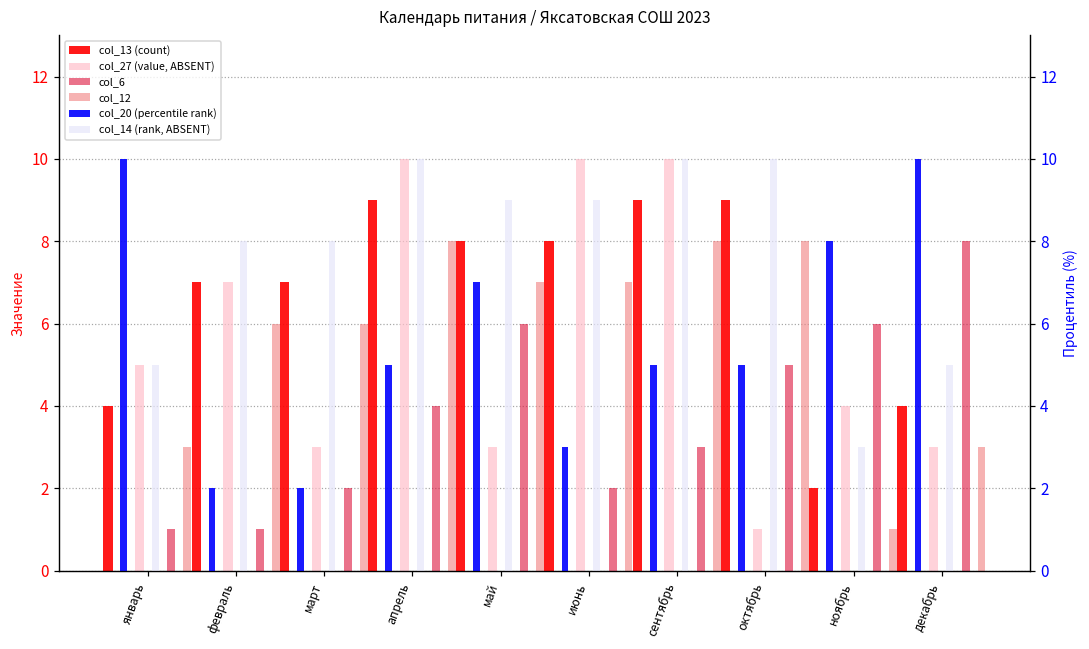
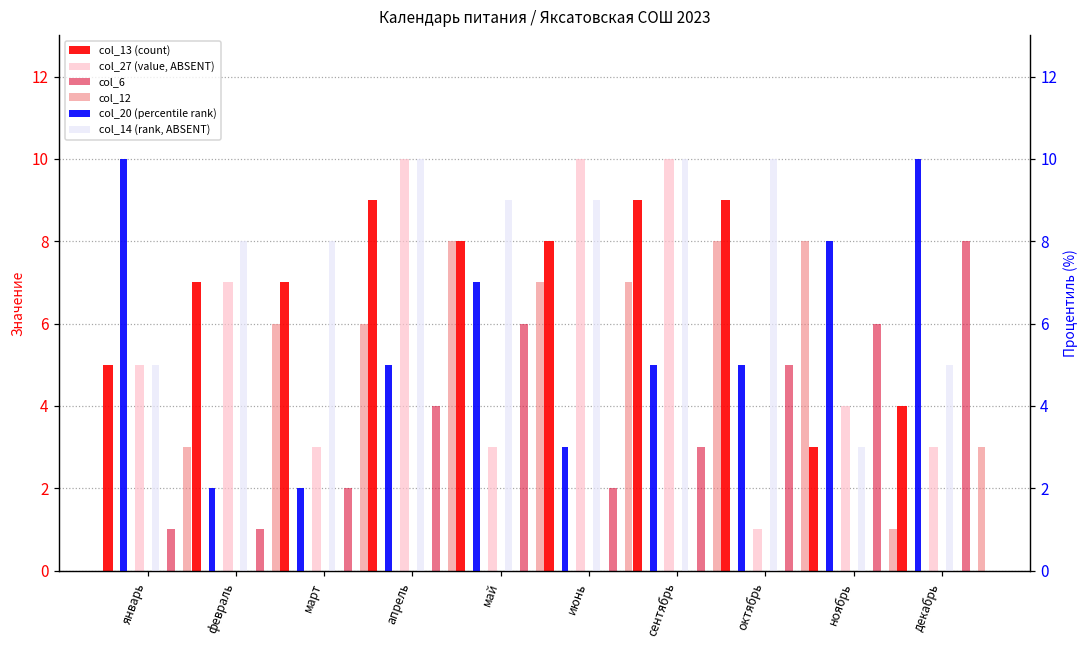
  {
    "col_13 (count)": {
-     "январь": 4,
+     "январь": 5,
      "февраль": 7,
      "март": 7,
      "апрель": 9,
      "май": 8,
      "июнь": 8,
      "сентябрь": 9,
      "октябрь": 9,
-     "ноябрь": 2,
+     "ноябрь": 3,
      "декабрь": 4
    },
    "col_27 (value, ABSENT)": {
      "январь": 5,
      "февраль": 7,
      "март": 3,
      "апрель": 10,
      "май": 3,
      "июнь": 10,
      "сентябрь": 10,
      "октябрь": 1,
      "ноябрь": 4,
      "декабрь": 3
    },
    "col_6": {
      "январь": 1,
      "февраль": 1,
      "март": 2,
      "апрель": 4,
      "май": 6,
      "июнь": 2,
      "сентябрь": 3,
      "октябрь": 5,
      "ноябрь": 6,
      "декабрь": 8
    },
    "col_12": {
      "январь": 3,
      "февраль": 6,
      "март": 6,
      "апрель": 8,
      "май": 7,
      "июнь": 7,
      "сентябрь": 8,
      "октябрь": 8,
      "ноябрь": 1,
      "декабрь": 3
    },
    "col_20 (percentile rank)": {
      "январь": 10.0,
      "февраль": 2.0,
      "март": 2.0,
      "апрель": 5.0,
      "май": 7.0,
      "июнь": 3.0,
      "сентябрь": 5.0,
      "октябрь": 5.0,
      "ноябрь": 8.0,
      "декабрь": 10.0
    },
    "col_14 (rank, ABSENT)": {
      "январь": 5.0,
      "февраль": 8.0,
      "март": 8.0,
      "апрель": 10.0,
      "май": 9.0,
      "июнь": 9.0,
      "сентябрь": 10.0,
      "октябрь": 10.0,
      "ноябрь": 3.0,
      "декабрь": 5.0
    }
  }
